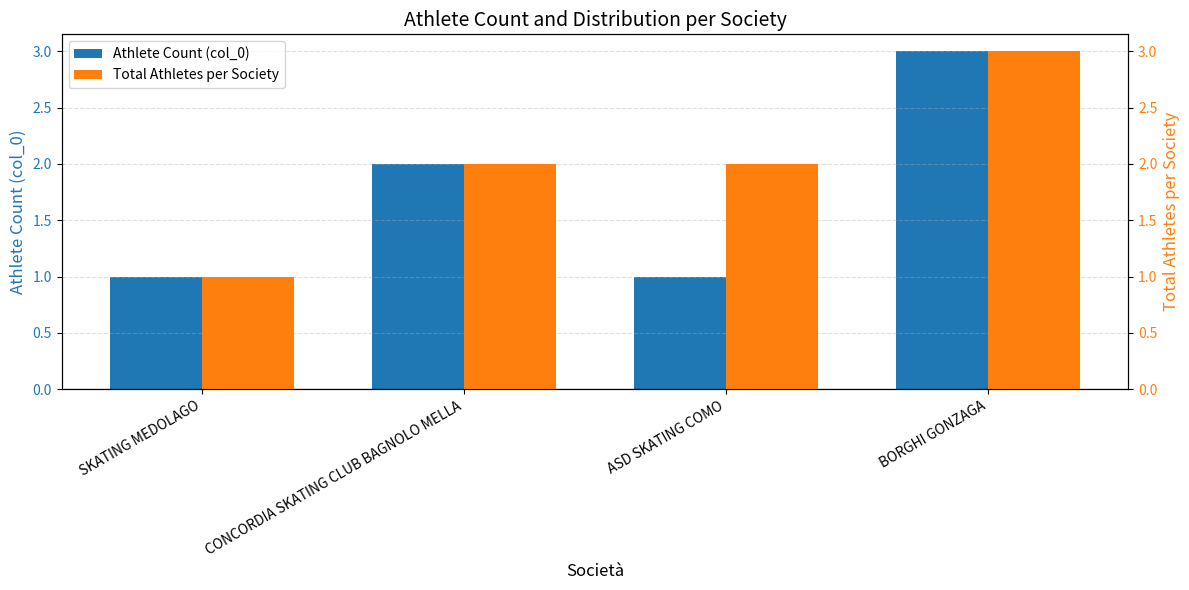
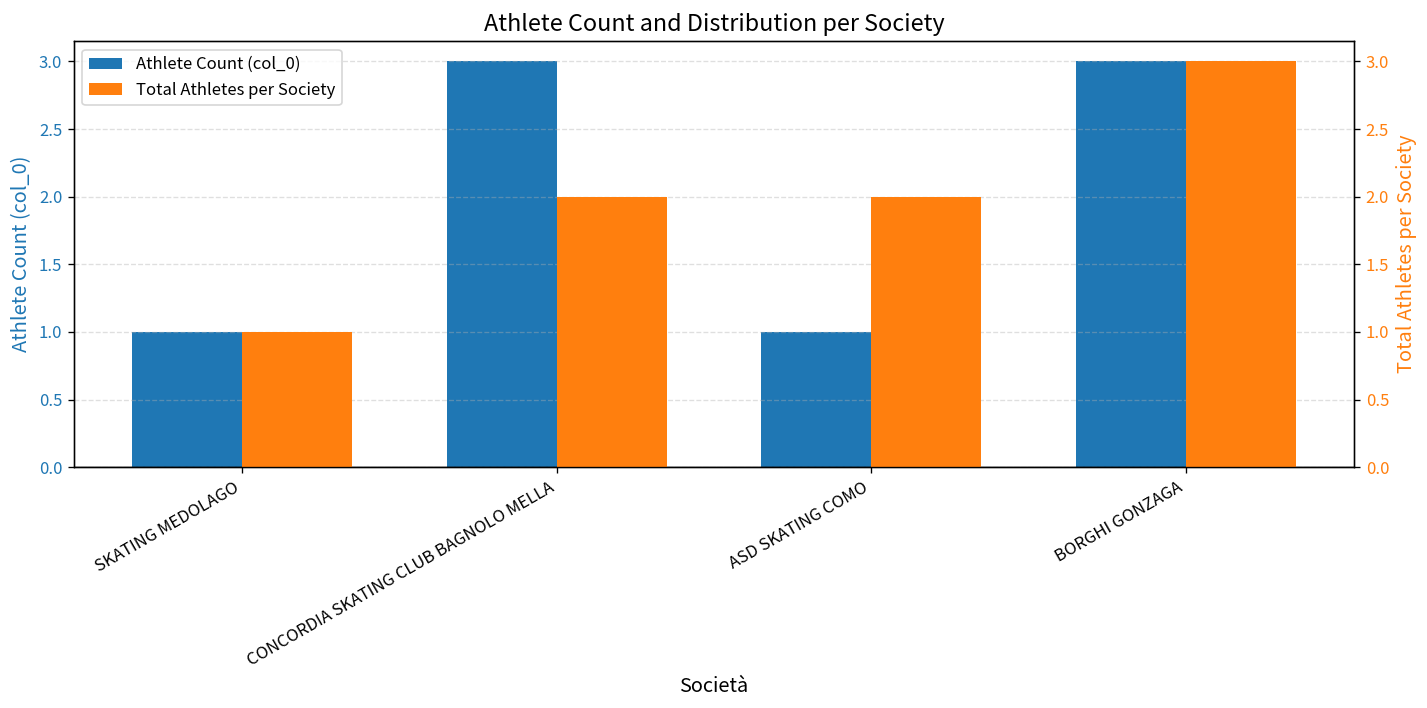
  {
    "Athlete Count (col_0)": {
      "SKATING MEDOLAGO": 1,
-     "CONCORDIA SKATING CLUB BAGNOLO MELLA": 2,
+     "CONCORDIA SKATING CLUB BAGNOLO MELLA": 3,
      "ASD SKATING COMO": 1,
      "BORGHI GONZAGA": 3
    },
    "Total Athletes per Society": {
      "SKATING MEDOLAGO": 1.00,
      "CONCORDIA SKATING CLUB BAGNOLO MELLA": 2.00,
      "ASD SKATING COMO": 2.00,
      "BORGHI GONZAGA": 3.00
    }
  }
